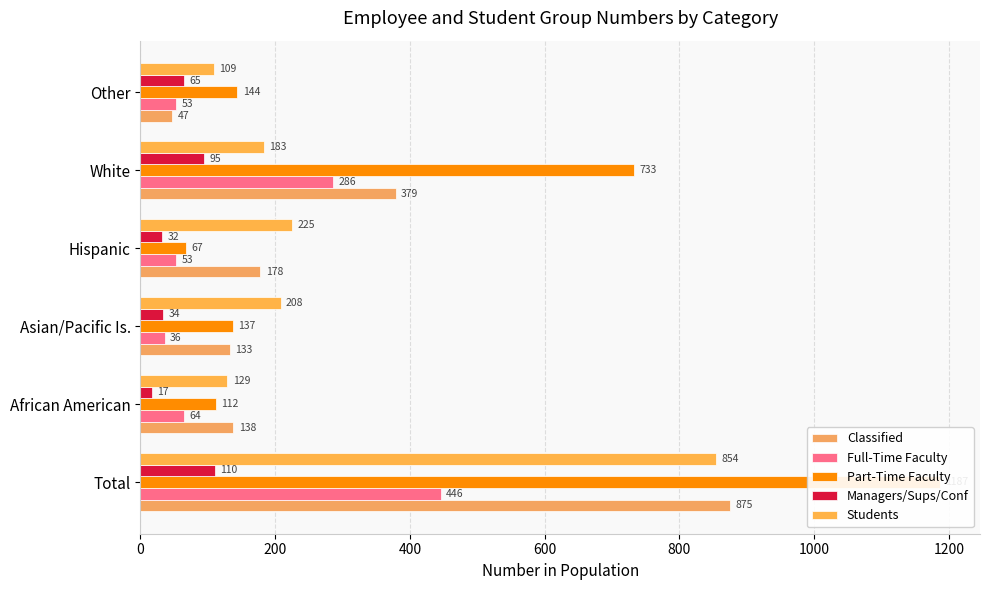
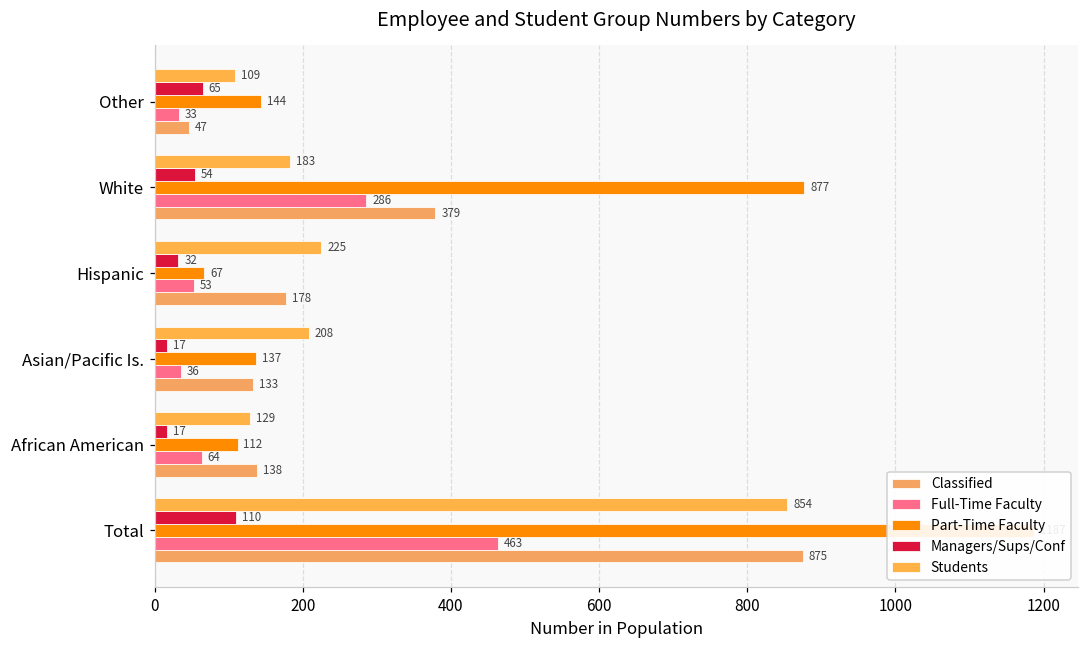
  {
    "Full-Time Faculty": {
-     "Other": 53,
+     "Other": 33,
      "White": 286,
      "Hispanic": 53,
      "Asian/Pacific Is.": 36,
      "African American": 64,
-     "Total": 446
+     "Total": 463
    },
    "Part-Time Faculty": {
      "Other": 144,
-     "White": 733,
+     "White": 877,
      "Hispanic": 67,
      "Asian/Pacific Is.": 137,
      "African American": 112
    },
    "Managers/Sups/Conf": {
      "Other": 65,
-     "White": 95,
+     "White": 54,
      "Hispanic": 32,
-     "Asian/Pacific Is.": 34,
+     "Asian/Pacific Is.": 17,
      "African American": 17,
      "Total": 110
    }
  }
